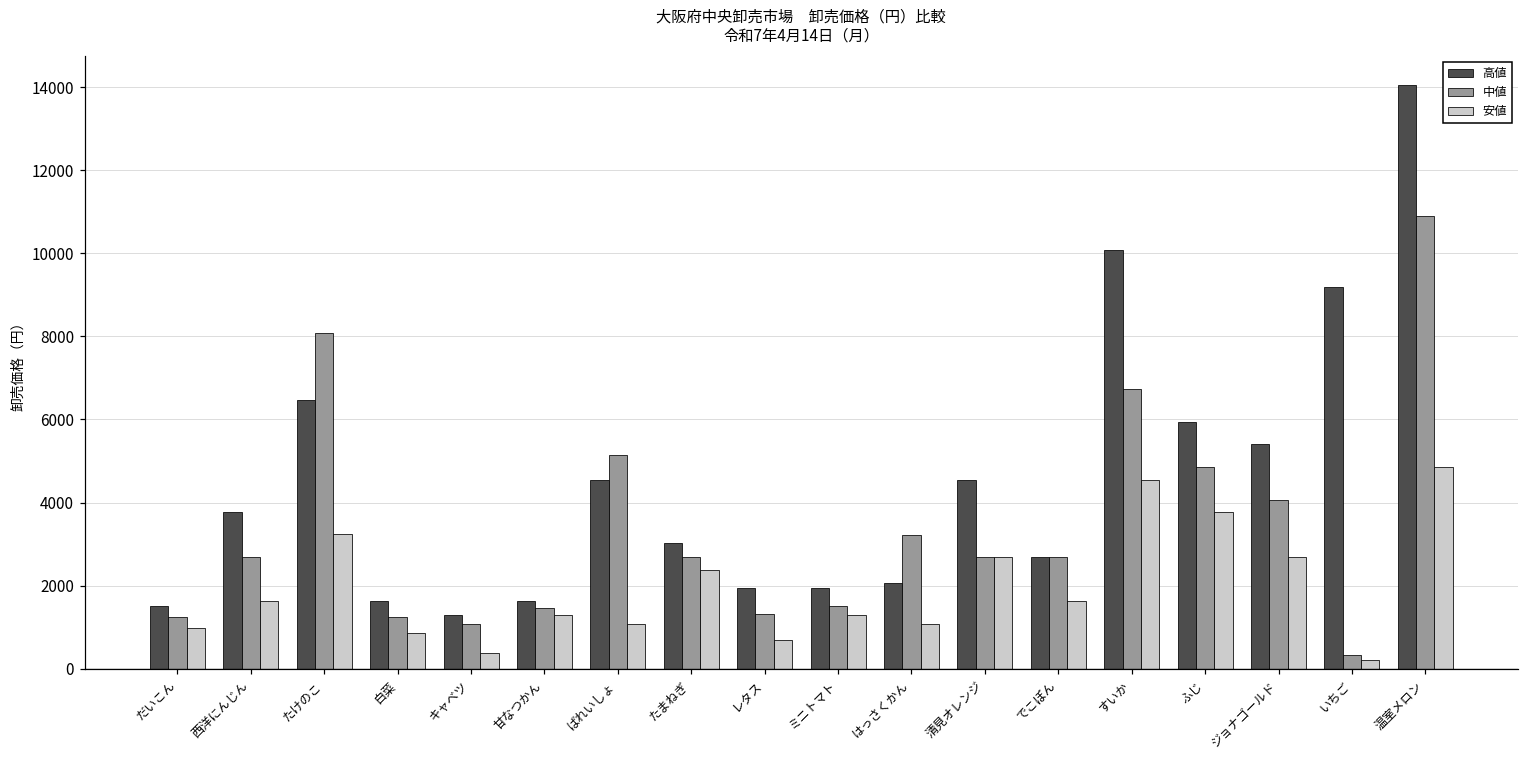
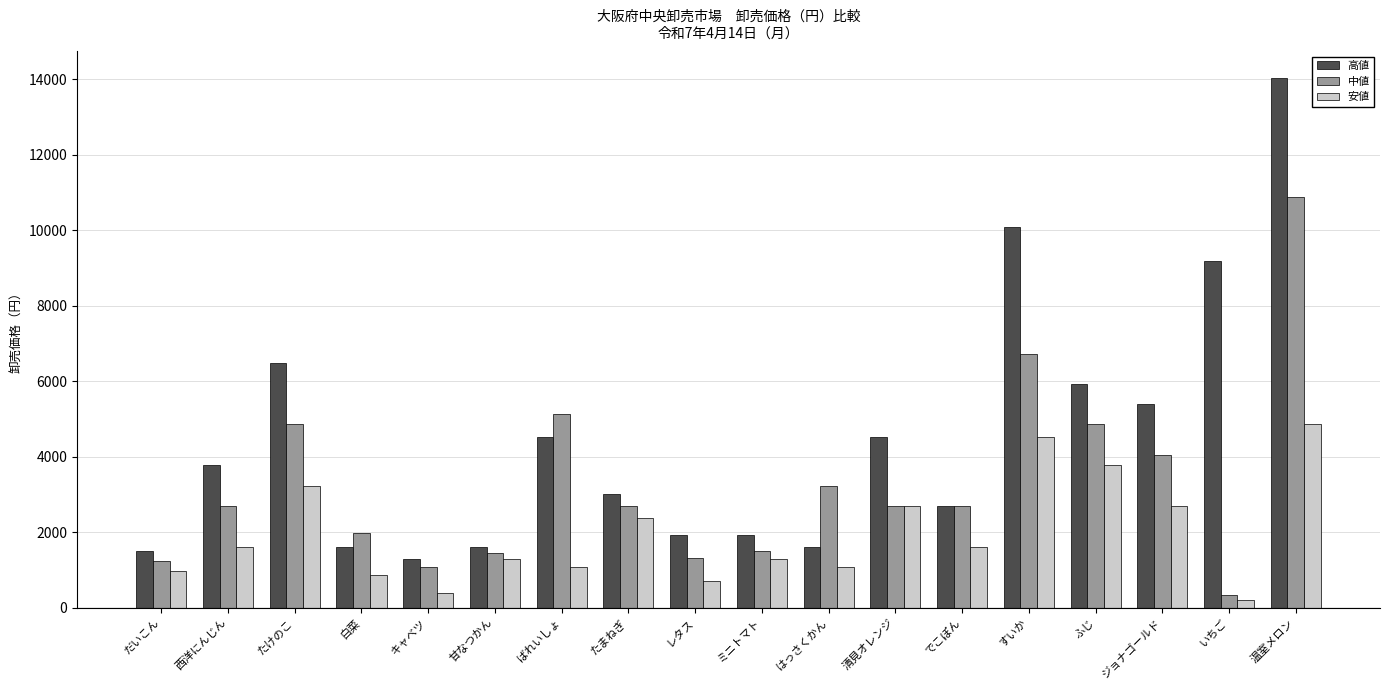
  {
    "高値": {
      "だいこん": 1500,
      "西洋にんじん": 3800,
      "たけのこ": 6500,
      "白菜": 1600,
      "キャベツ": 1300,
      "甘なつかん": 1600,
      "ばれいしょ": 4500,
      "たまねぎ": 3000,
      "レタス": 1900,
      "ミニトマト": 1900,
-     "はっさくかん": 2100,
+     "はっさくかん": 1600,
      "清見オレンジ": 4500,
      "でこぽん": 2700,
      "すいか": 10100,
      "ふじ": 5900,
      "ジョナゴールド": 5400,
      "いちご": 9200,
      "温室メロン": 14000
    },
    "中値": {
      "だいこん": 1200,
      "西洋にんじん": 2700,
-     "たけのこ": 8100,
-     "白菜": 1200,
+     "たけのこ": 4900,
+     "白菜": 2000,
      "キャベツ": 1100,
      "甘なつかん": 1500,
      "ばれいしょ": 5100,
      "たまねぎ": 2700,
      "レタス": 1300,
      "ミニトマト": 1500,
      "はっさくかん": 3200,
      "清見オレンジ": 2700,
      "でこぽん": 2700,
      "すいか": 6700,
      "ふじ": 4900,
      "ジョナゴールド": 4100,
      "いちご": 300,
      "温室メロン": 10900
    },
    "安値": {
      "だいこん": 1000,
      "西洋にんじん": 1600,
      "たけのこ": 3200,
      "白菜": 900,
      "キャベツ": 400,
      "甘なつかん": 1300,
      "ばれいしょ": 1100,
      "たまねぎ": 2400,
      "レタス": 700,
      "ミニトマト": 1300,
      "はっさくかん": 1100,
      "清見オレンジ": 2700,
      "でこぽん": 1600,
      "すいか": 4500,
      "ふじ": 3800,
      "ジョナゴールド": 2700,
      "いちご": 200,
      "温室メロン": 4900
    }
  }
